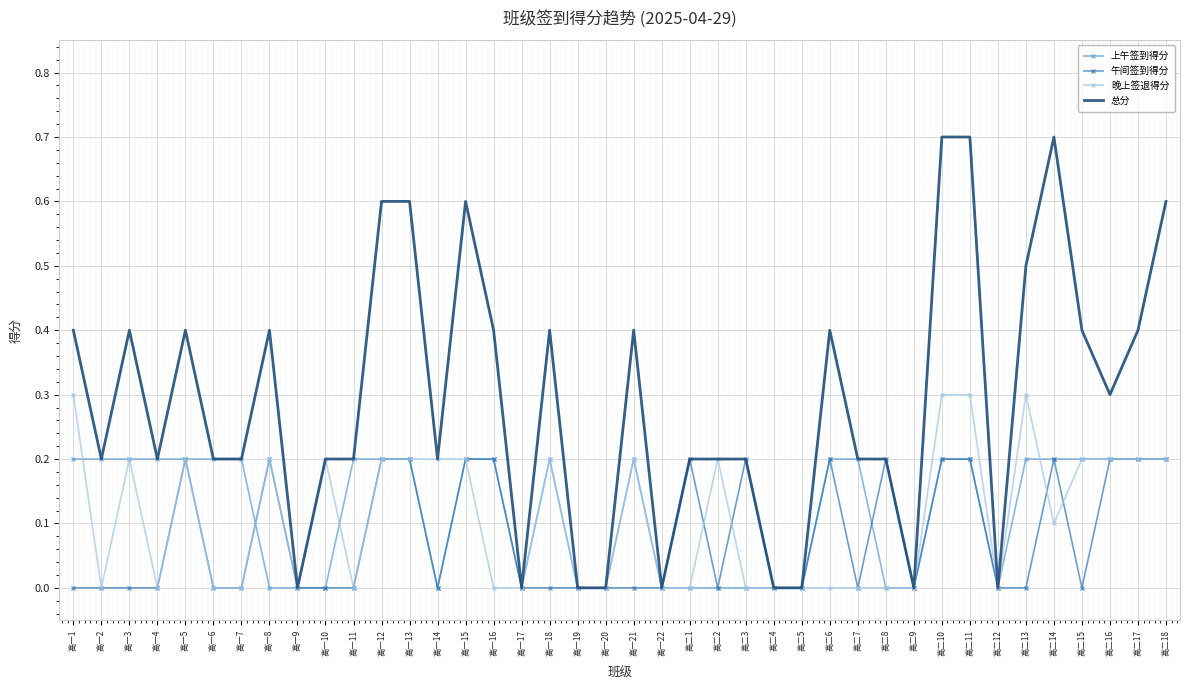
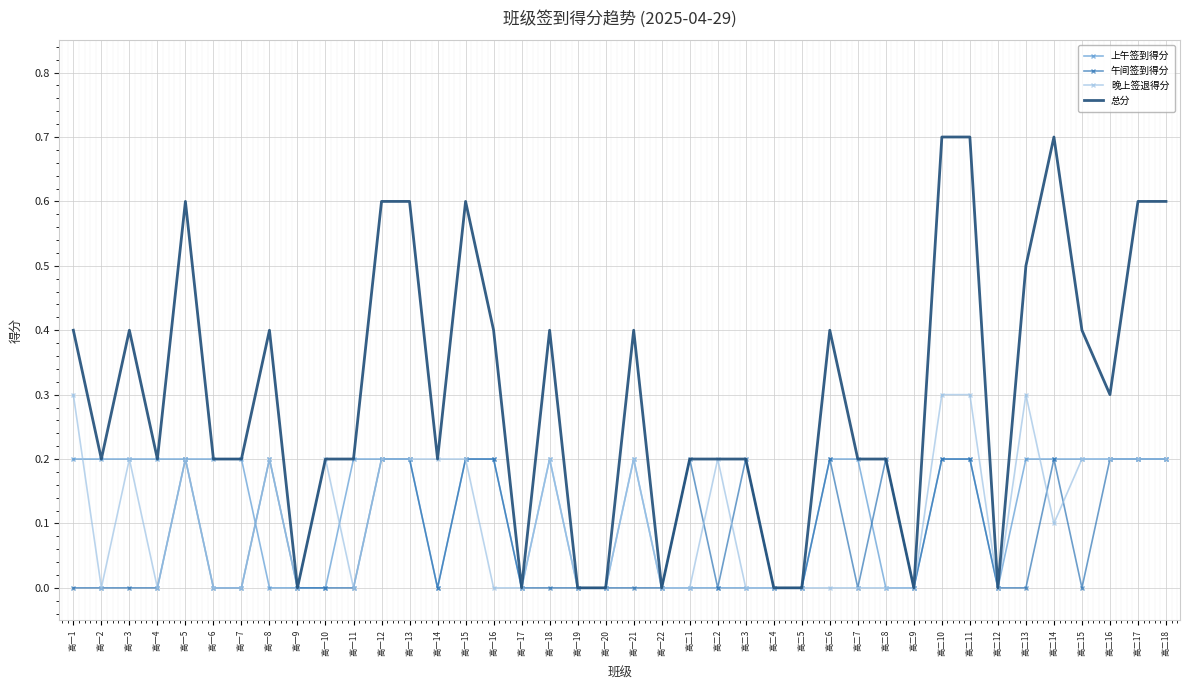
  {
    "上午签到得分": {
      "高一1": 0.2,
      "高一8": 0.0,
      "高二13": 0.2
    },
    "午间签到得分": {
      "高一1": 0.0,
      "高一3": 0.0,
      "高一18": 0.0,
      "高一21": 0.0,
      "高二13": 0.0,
      "高二15": 0.0
    },
    "晚上签退得分": {
      "高一1": 0.3,
      "高一16": 0.0,
      "高二6": 0.0,
      "高二10": 0.3,
      "高二11": 0.3,
      "高二13": 0.3,
      "高二14": 0.1
    },
    "总分": {
      "高一1": 0.4,
      "高一3": 0.4,
-     "高一5": 0.4,
+     "高一5": 0.6,
      "高一8": 0.4,
      "高一12": 0.6,
      "高一13": 0.6,
      "高一15": 0.6,
      "高一16": 0.4,
      "高一18": 0.4,
      "高一21": 0.4,
      "高二6": 0.4,
      "高二10": 0.7,
      "高二11": 0.7,
      "高二13": 0.5,
      "高二14": 0.7,
      "高二15": 0.4,
      "高二16": 0.3,
-     "高二17": 0.4,
+     "高二17": 0.6,
      "高二18": 0.6
    }
  }
